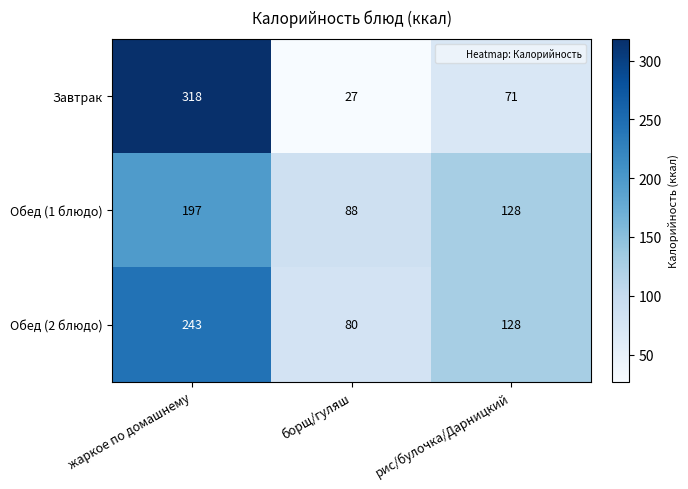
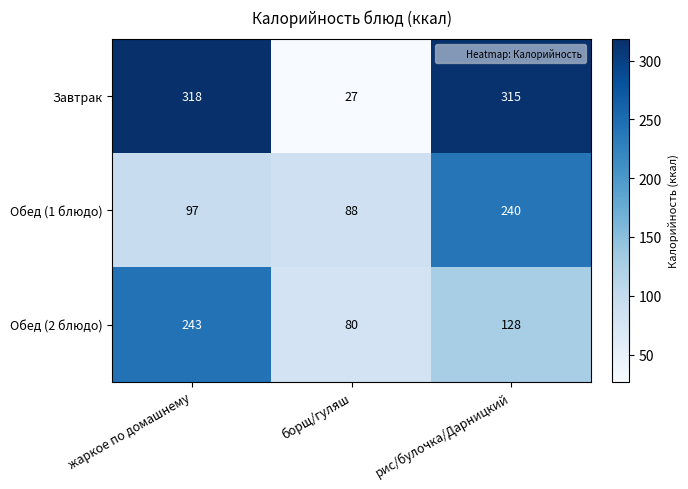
  {
    "Завтрак": {
      "жаркое по домашнему": 318,
      "борщ/гуляш": 27,
-     "рис/булочка/Дарницкий": 71
+     "рис/булочка/Дарницкий": 315
    },
    "Обед (1 блюдо)": {
-     "жаркое по домашнему": 197,
+     "жаркое по домашнему": 97,
      "борщ/гуляш": 88,
-     "рис/булочка/Дарницкий": 128
+     "рис/булочка/Дарницкий": 240
    },
    "Обед (2 блюдо)": {
      "жаркое по домашнему": 243,
      "борщ/гуляш": 80,
      "рис/булочка/Дарницкий": 128
    }
  }
